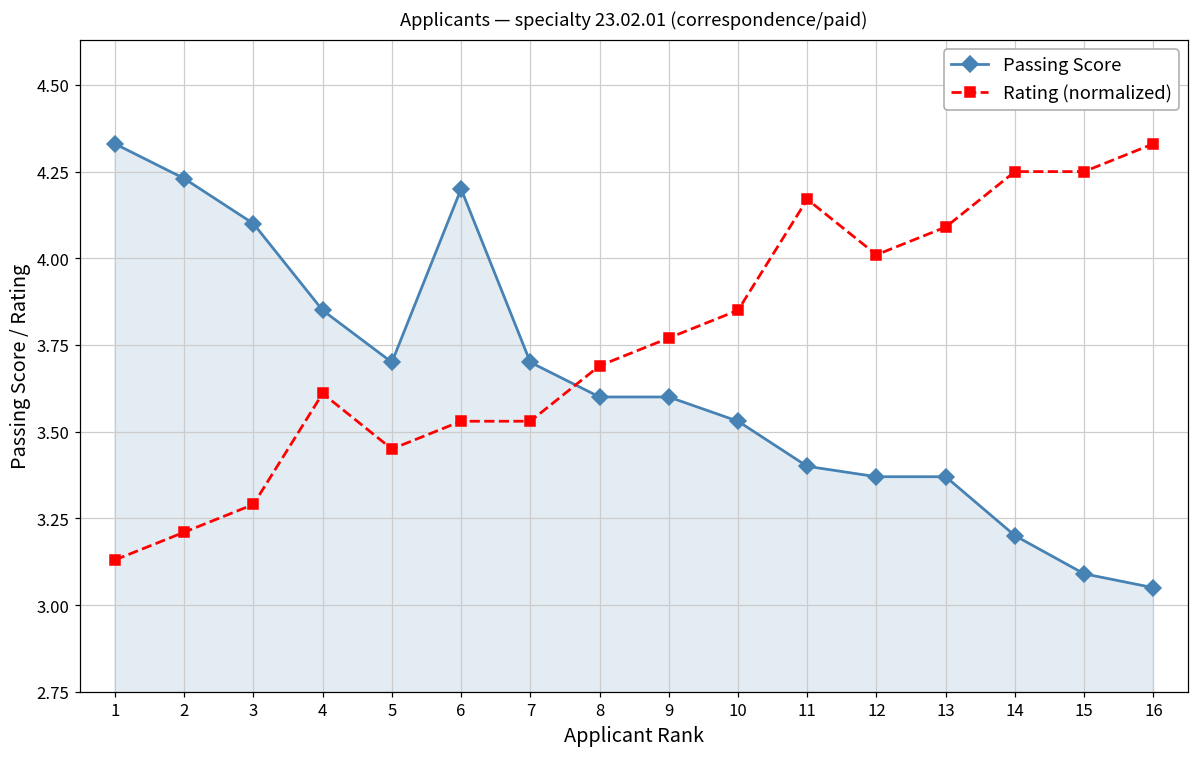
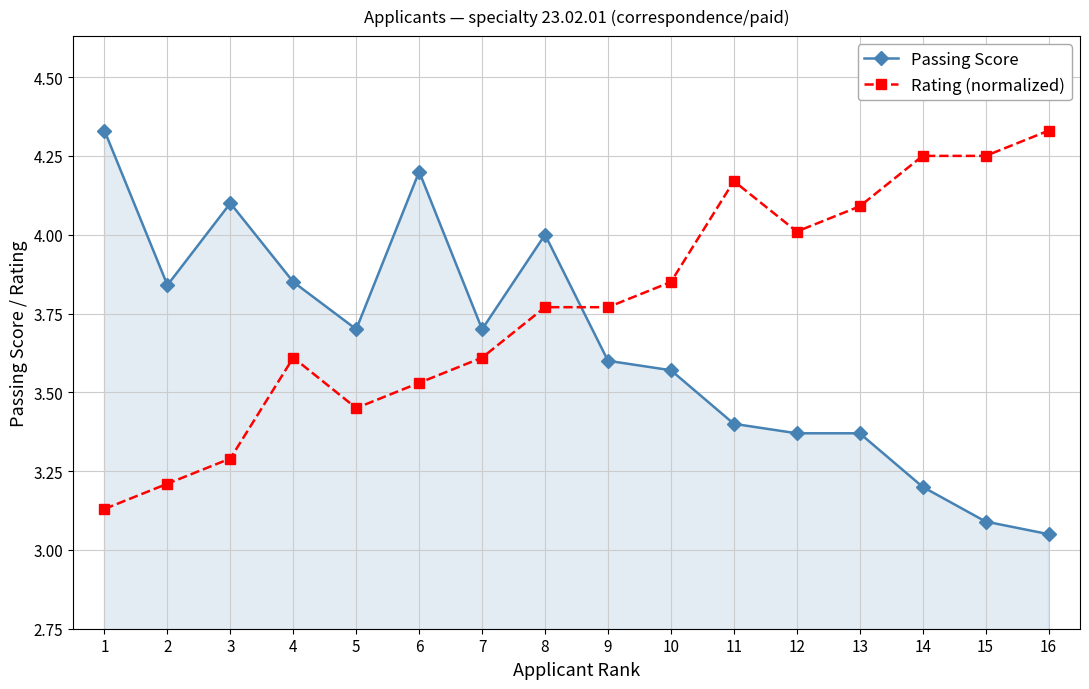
  {
    "Passing Score": {
      "1": 4.33,
-     "2": 4.23,
+     "2": 3.84,
      "3": 4.10,
      "4": 3.85,
      "5": 3.70,
      "6": 4.20,
      "7": 3.70,
-     "8": 3.6,
+     "8": 4.0,
      "9": 3.60,
-     "10": 3.53,
+     "10": 3.57,
      "11": 3.40,
      "12": 3.37,
      "13": 3.37,
      "14": 3.20,
      "15": 3.09,
      "16": 3.05
    },
    "Rating (normalized)": {
      "1": 3.13,
      "2": 3.21,
      "3": 3.29,
      "4": 3.61,
      "5": 3.45,
      "6": 3.53,
-     "7": 3.53,
-     "8": 3.69,
+     "7": 3.61,
+     "8": 3.77,
      "9": 3.77,
      "10": 3.85,
      "11": 4.17,
      "12": 4.01,
      "13": 4.09,
      "14": 4.25,
      "15": 4.25,
      "16": 4.33
    }
  }
